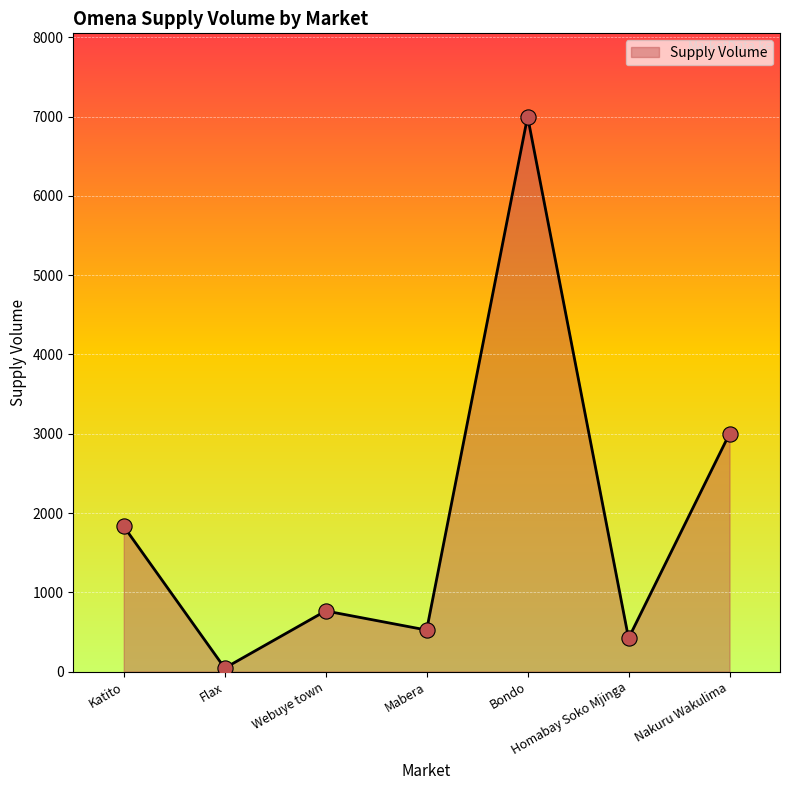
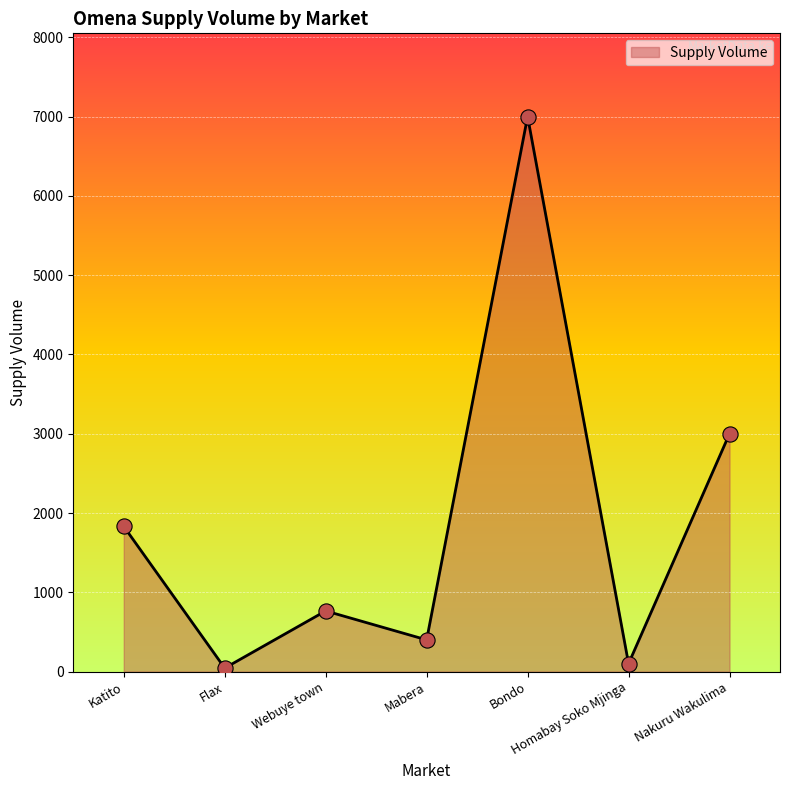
  {
    "Katito": 1800,
    "Flax": 0,
    "Webuye town": 800,
-   "Mabera": 500,
+   "Mabera": 400,
    "Bondo": 7000,
-   "Homabay Soko Mjinga": 400,
+   "Homabay Soko Mjinga": 100,
    "Nakuru Wakulima": 3000
  }
